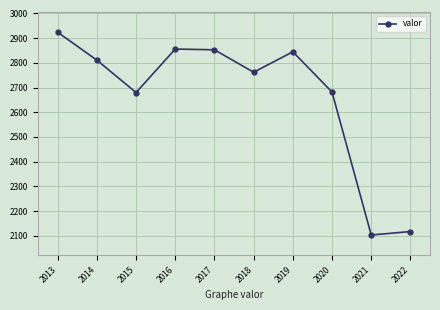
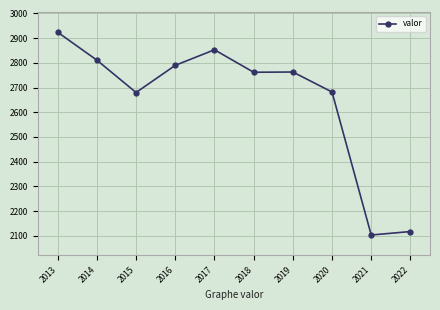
  {
    "2013": 2920,
    "2014": 2810,
    "2015": 2680,
-   "2016": 2860,
+   "2016": 2790,
    "2017": 2850,
    "2018": 2760,
-   "2019": 2850,
+   "2019": 2760,
    "2020": 2680,
    "2021": 2100,
    "2022": 2120
  }
